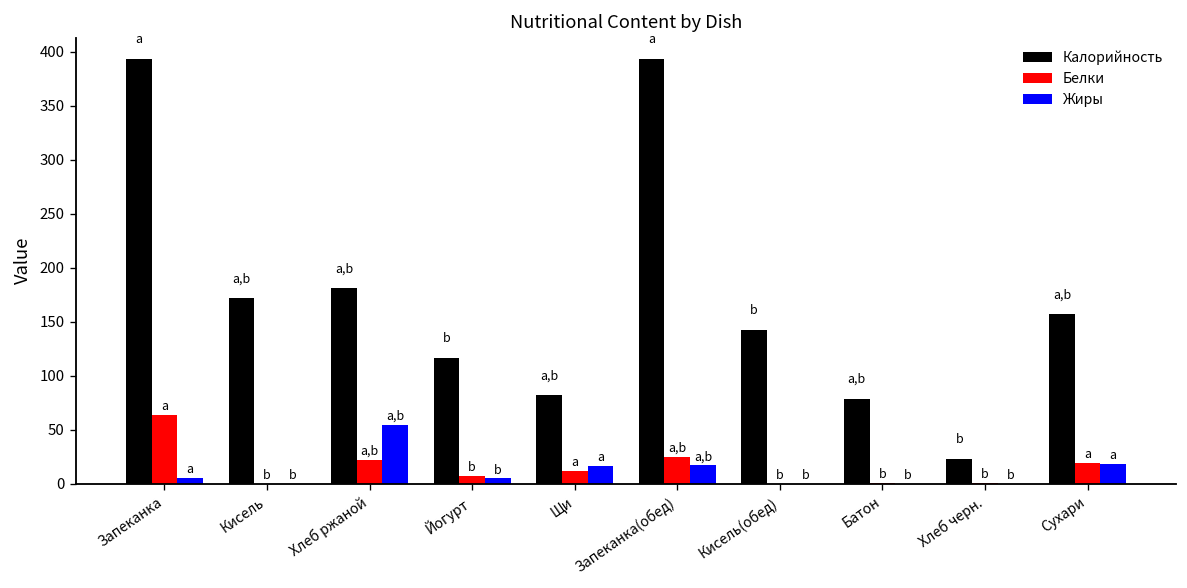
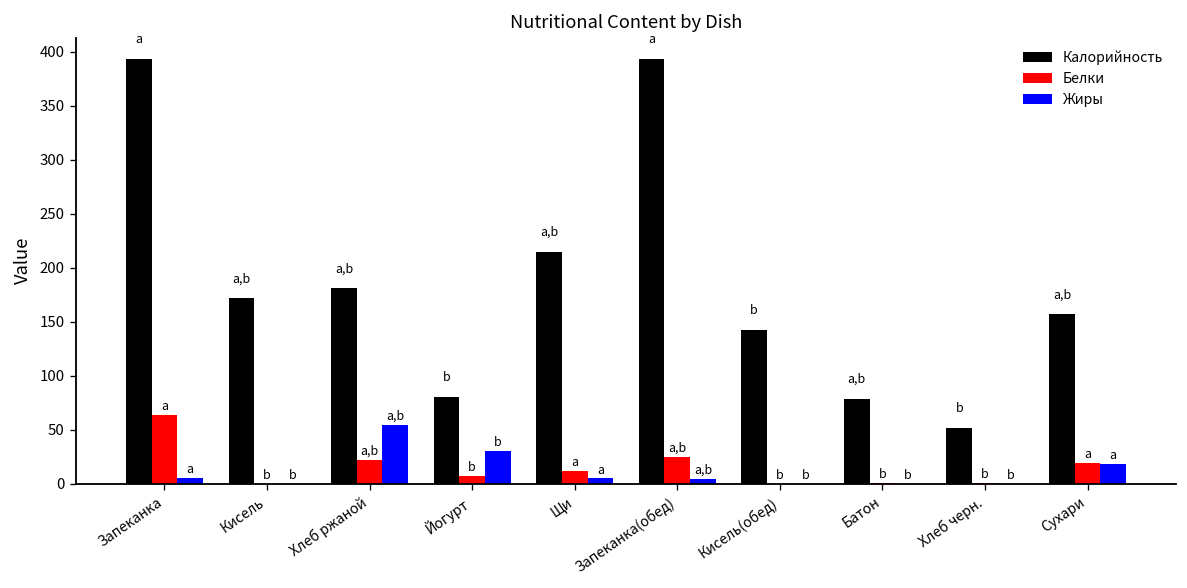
  {
    "Калорийность": {
      "Запеканка": 390,
      "Кисель": 170,
      "Хлеб ржаной": 180,
-     "Йогурт": 120,
-     "Щи": 80,
+     "Йогурт": 80,
+     "Щи": 210,
      "Запеканка(обед)": 390,
      "Кисель(обед)": 140,
      "Батон": 80,
-     "Хлеб черн.": 20,
+     "Хлеб черн.": 50,
      "Сухари": 160
    },
    "Белки": {
      "Запеканка": 60,
      "Хлеб ржаной": 20,
      "Йогурт": 10,
      "Щи": 10,
      "Запеканка(обед)": 30,
      "Кисель(обед)": 0,
      "Сухари": 20
    },
    "Жиры": {
      "Запеканка": 10,
      "Кисель": 0,
      "Хлеб ржаной": 50,
-     "Йогурт": 10,
-     "Щи": 20,
-     "Запеканка(обед)": 20,
+     "Йогурт": 30,
+     "Щи": 10,
+     "Запеканка(обед)": 0,
      "Кисель(обед)": 0,
      "Батон": 0,
      "Хлеб черн.": 0,
      "Сухари": 20
    }
  }
